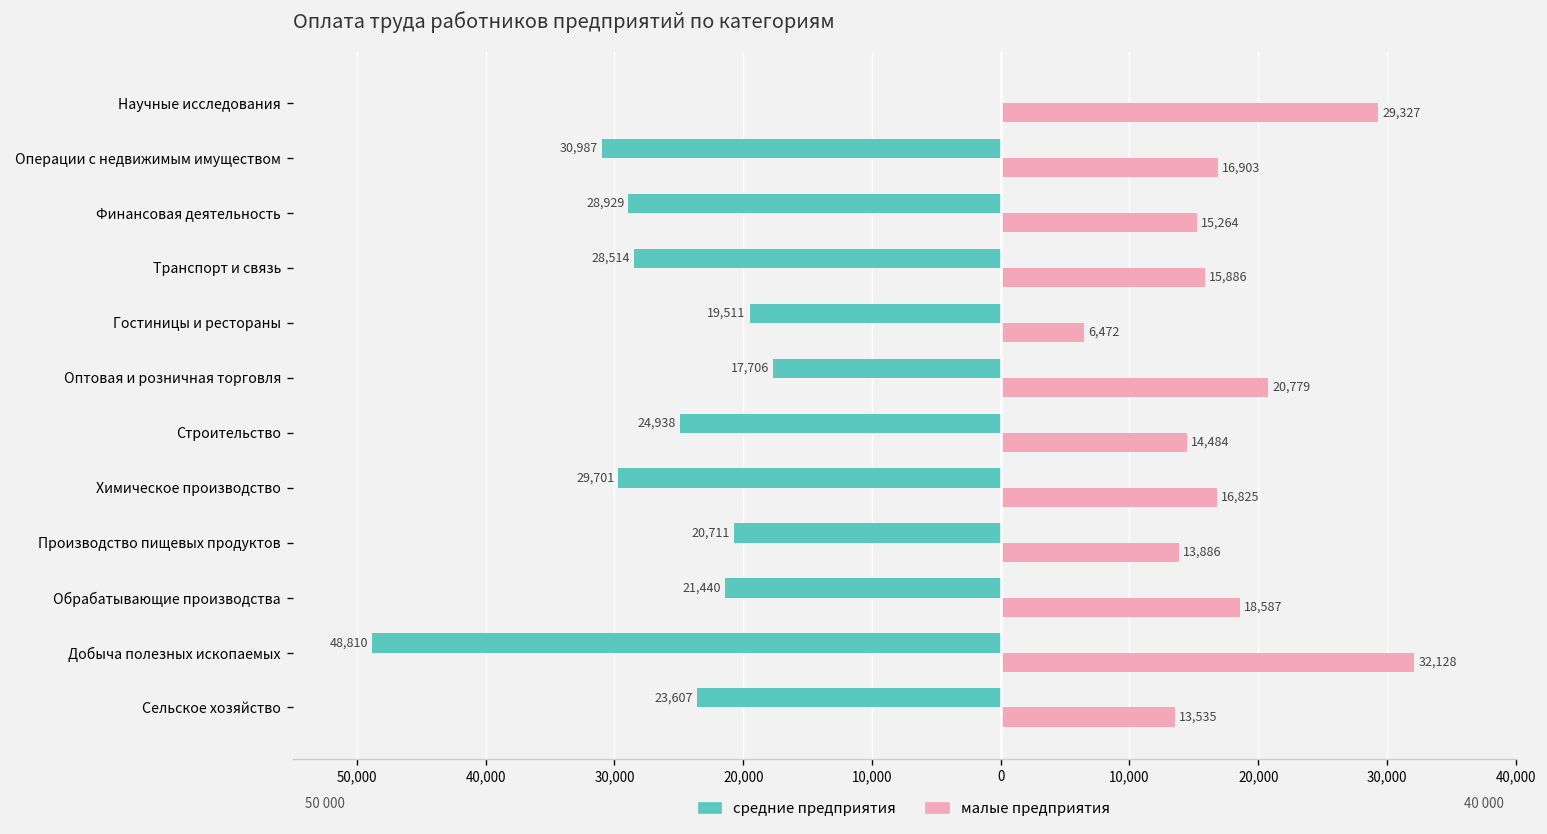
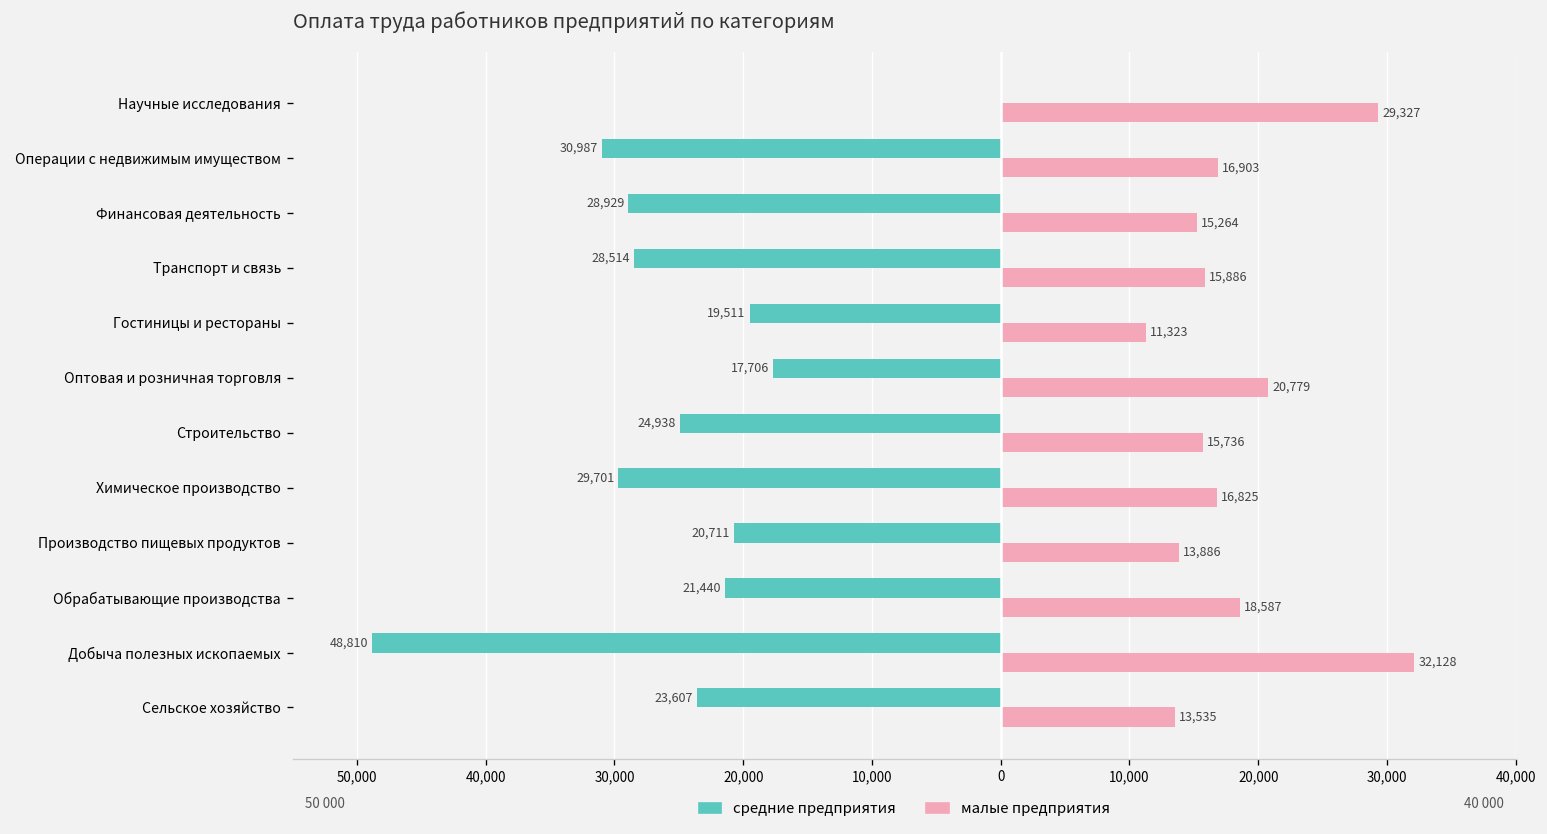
  {
    "малые предприятия": {
      "Научные исследования": "29,327",
      "Операции с недвижимым имуществом": "16,903",
      "Финансовая деятельность": "15,264",
      "Транспорт и связь": "15,886",
-     "Гостиницы и рестораны": "6,472",
+     "Гостиницы и рестораны": "11,323",
      "Оптовая и розничная торговля": "20,779",
-     "Строительство": "14,484",
+     "Строительство": "15,736",
      "Химическое производство": "16,825",
      "Производство пищевых продуктов": "13,886",
      "Обрабатывающие производства": "18,587",
      "Добыча полезных ископаемых": "32,128",
      "Сельское хозяйство": "13,535"
    }
  }
